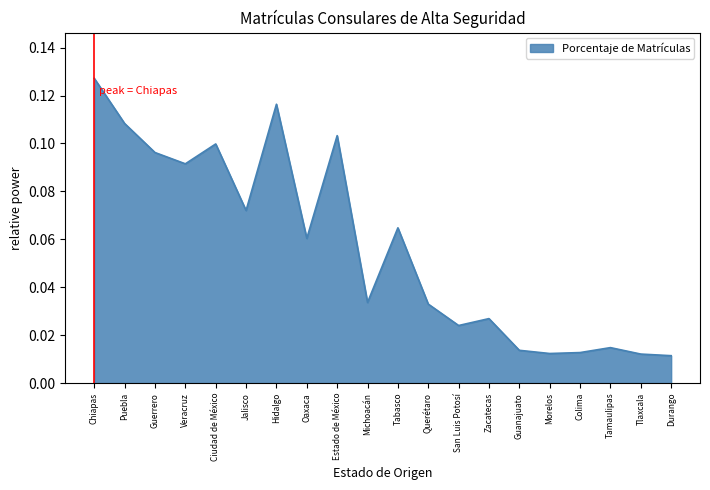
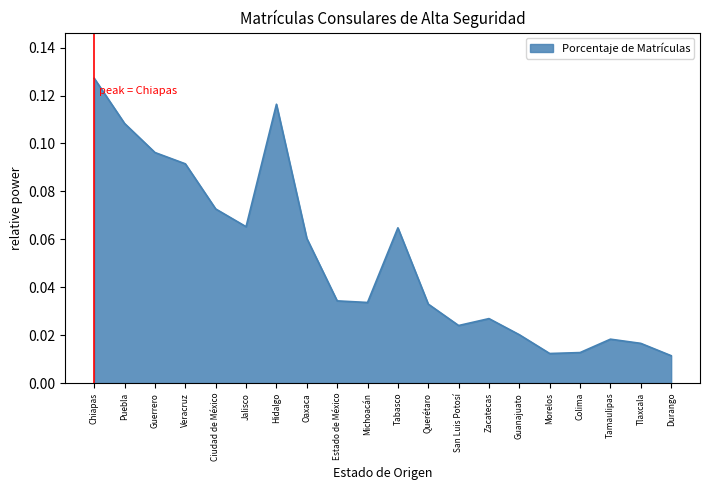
  {
    "Chiapas": 0.127,
    "Puebla": 0.108,
    "Guerrero": 0.096,
    "Veracruz": 0.092,
-   "Ciudad de México": 0.100,
-   "Jalisco": 0.072,
+   "Ciudad de México": 0.073,
+   "Jalisco": 0.065,
    "Hidalgo": 0.116,
    "Oaxaca": 0.060,
-   "Estado de México": 0.103,
+   "Estado de México": 0.034,
    "Michoacán": 0.034,
    "Tabasco": 0.065,
    "Querétaro": 0.033,
    "San Luis Potosí": 0.024,
    "Zacatecas": 0.027,
-   "Guanajuato": 0.014,
+   "Guanajuato": 0.020,
    "Morelos": 0.012,
    "Colima": 0.013,
-   "Tamaulipas": 0.015,
-   "Tlaxcala": 0.012,
+   "Tamaulipas": 0.018,
+   "Tlaxcala": 0.017,
    "Durango": 0.011
  }
